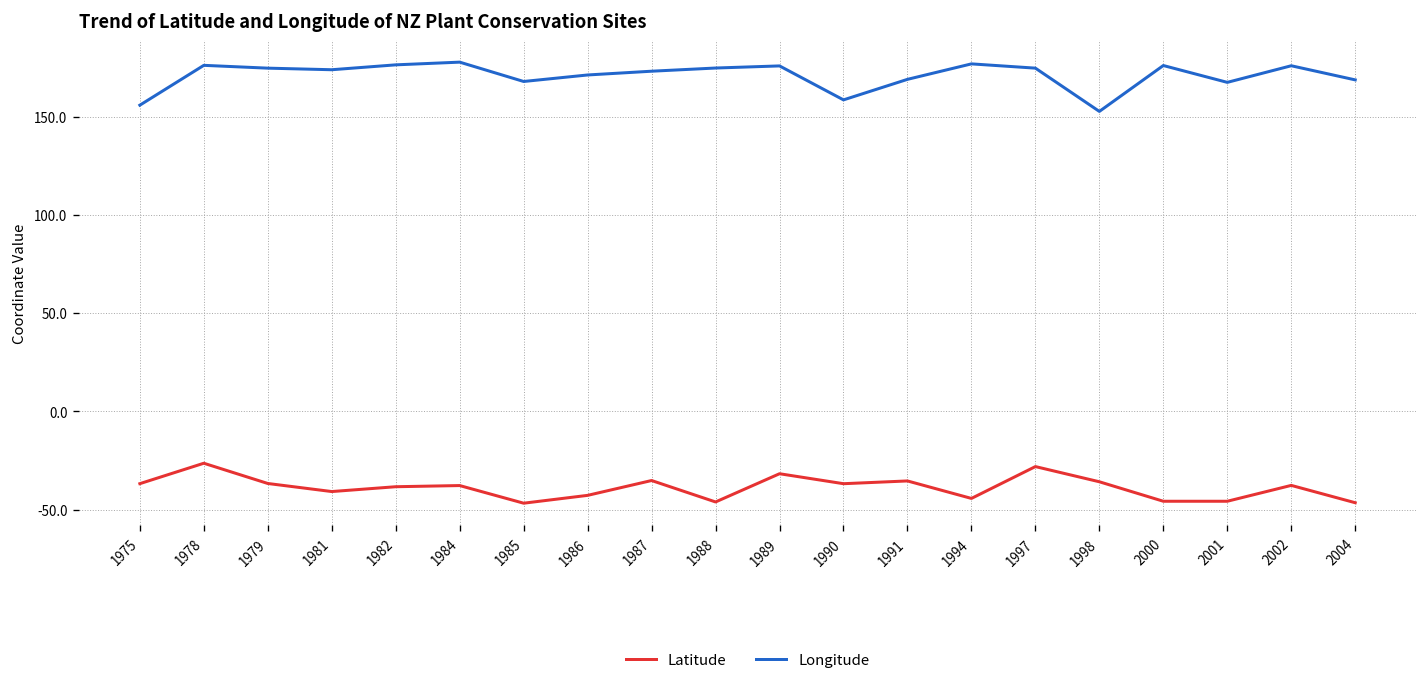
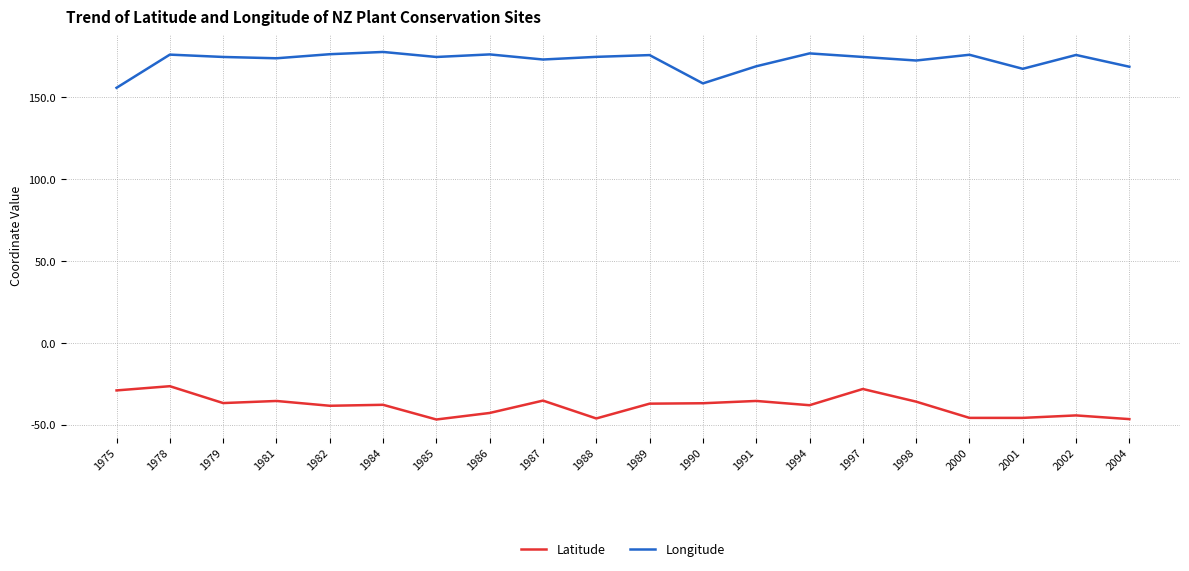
  {
    "Latitude": {
-     "1975": -37,
+     "1975": -29,
      "1978": -26,
      "1979": -37,
-     "1981": -41,
+     "1981": -35,
      "1982": -38,
      "1984": -38,
      "1985": -47,
      "1986": -43,
      "1987": -35,
      "1988": -46,
-     "1989": -32,
+     "1989": -37,
      "1990": -37,
      "1991": -35,
-     "1994": -44,
+     "1994": -38,
      "1997": -28,
      "1998": -36,
      "2000": -46,
      "2001": -46,
-     "2002": -38,
+     "2002": -44,
      "2004": -47
    },
    "Longitude": {
      "1975": 156,
      "1978": 176,
      "1979": 175,
      "1981": 174,
      "1982": 176,
      "1984": 178,
-     "1985": 168,
-     "1986": 171,
+     "1985": 175,
+     "1986": 176,
      "1987": 173,
      "1988": 175,
      "1989": 176,
      "1990": 159,
      "1991": 169,
      "1994": 177,
      "1997": 175,
-     "1998": 153,
+     "1998": 173,
      "2000": 176,
      "2001": 167,
      "2002": 176,
      "2004": 169
    }
  }
